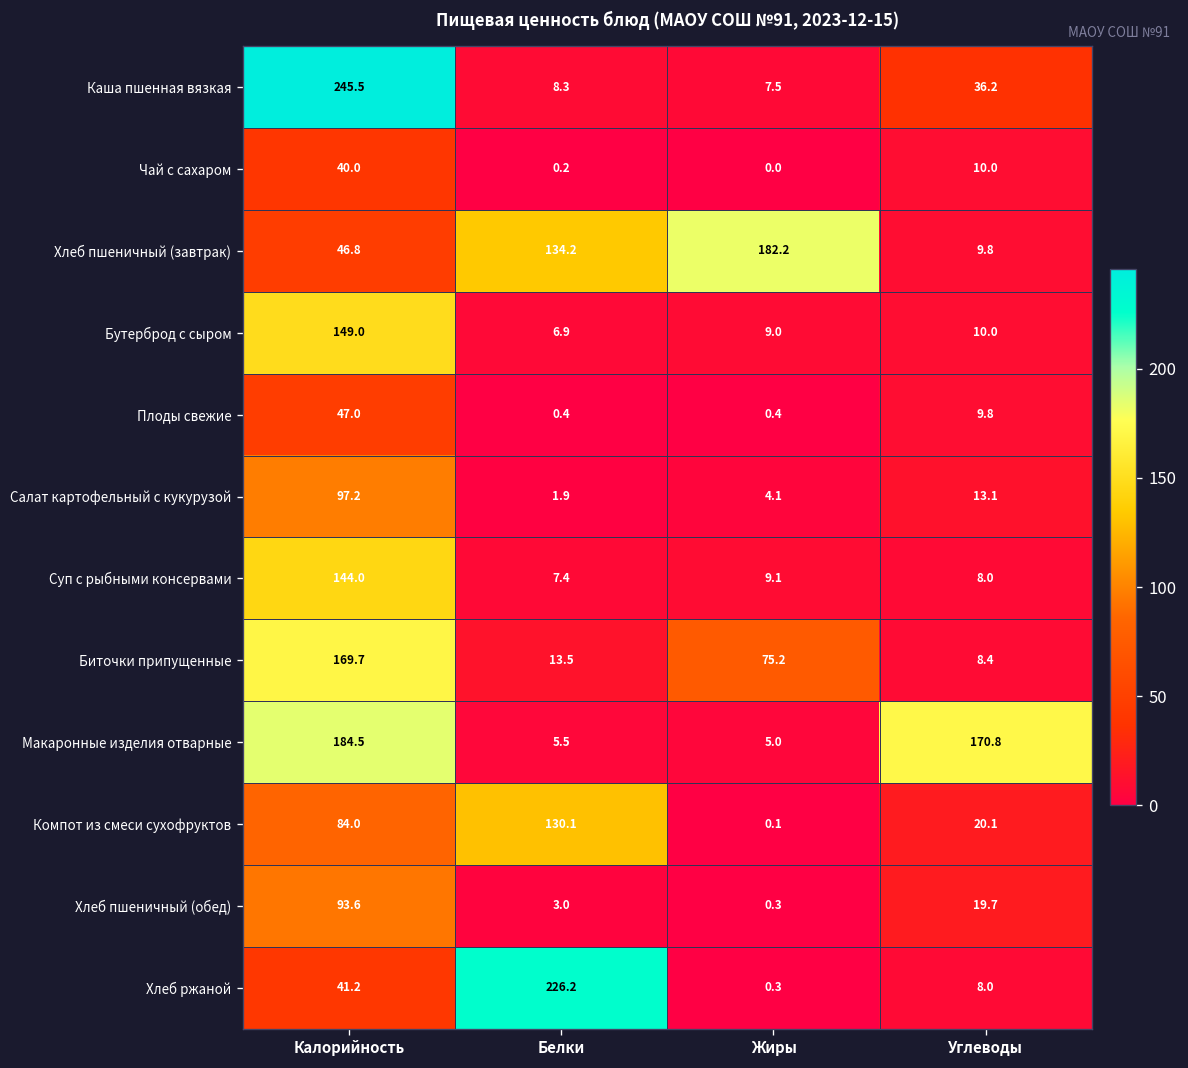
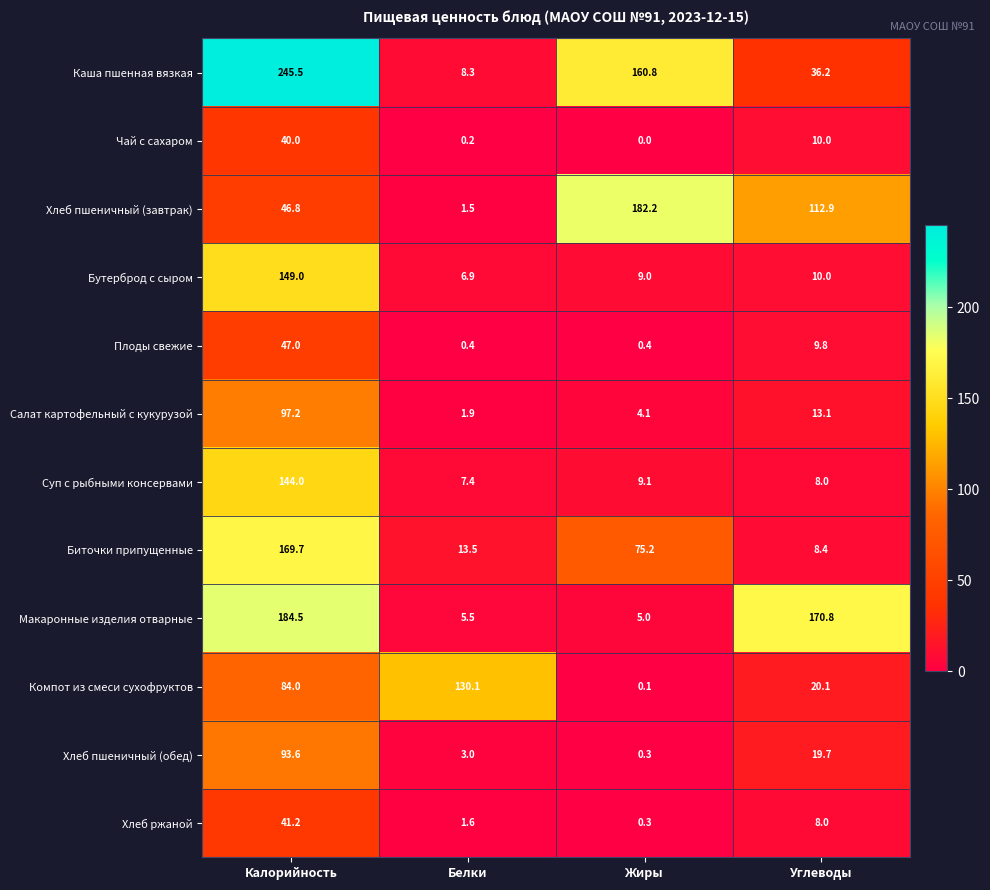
  {
    "Каша пшенная вязкая": {
      "Калорийность": 245.5,
      "Белки": 8.3,
-     "Жиры": 7.5,
+     "Жиры": 160.8,
      "Углеводы": 36.2
    },
    "Чай с сахаром": {
      "Калорийность": 40.0,
      "Белки": 0.2,
      "Жиры": 0.0,
      "Углеводы": 10.0
    },
    "Хлеб пшеничный (завтрак)": {
      "Калорийность": 46.8,
-     "Белки": 134.2,
+     "Белки": 1.5,
      "Жиры": 182.2,
-     "Углеводы": 9.8
+     "Углеводы": 112.9
    },
    "Бутерброд с сыром": {
      "Калорийность": 149.0,
      "Белки": 6.9,
      "Жиры": 9.0,
      "Углеводы": 10.0
    },
    "Плоды свежие": {
      "Калорийность": 47.0,
      "Белки": 0.4,
      "Жиры": 0.4,
      "Углеводы": 9.8
    },
    "Салат картофельный с кукурузой": {
      "Калорийность": 97.2,
      "Белки": 1.9,
      "Жиры": 4.1,
      "Углеводы": 13.1
    },
    "Суп с рыбными консервами": {
      "Калорийность": 144.0,
      "Белки": 7.4,
      "Жиры": 9.1,
      "Углеводы": 8.0
    },
    "Биточки припущенные": {
      "Калорийность": 169.7,
      "Белки": 13.5,
      "Жиры": 75.2,
      "Углеводы": 8.4
    },
    "Макаронные изделия отварные": {
      "Калорийность": 184.5,
      "Белки": 5.5,
      "Жиры": 5.0,
      "Углеводы": 170.8
    },
    "Компот из смеси сухофруктов": {
      "Калорийность": 84.0,
      "Белки": 130.1,
      "Жиры": 0.1,
      "Углеводы": 20.1
    },
    "Хлеб пшеничный (обед)": {
      "Калорийность": 93.6,
      "Белки": 3.0,
      "Жиры": 0.3,
      "Углеводы": 19.7
    },
    "Хлеб ржаной": {
      "Калорийность": 41.2,
-     "Белки": 226.2,
+     "Белки": 1.6,
      "Жиры": 0.3,
      "Углеводы": 8.0
    }
  }
